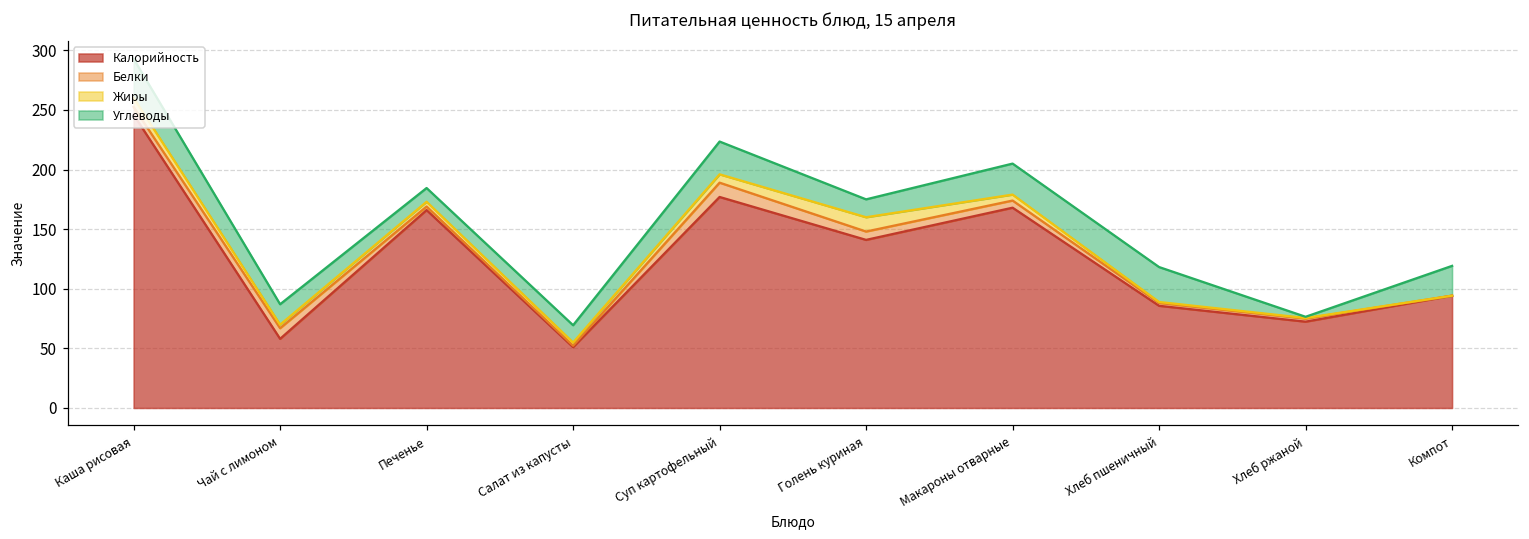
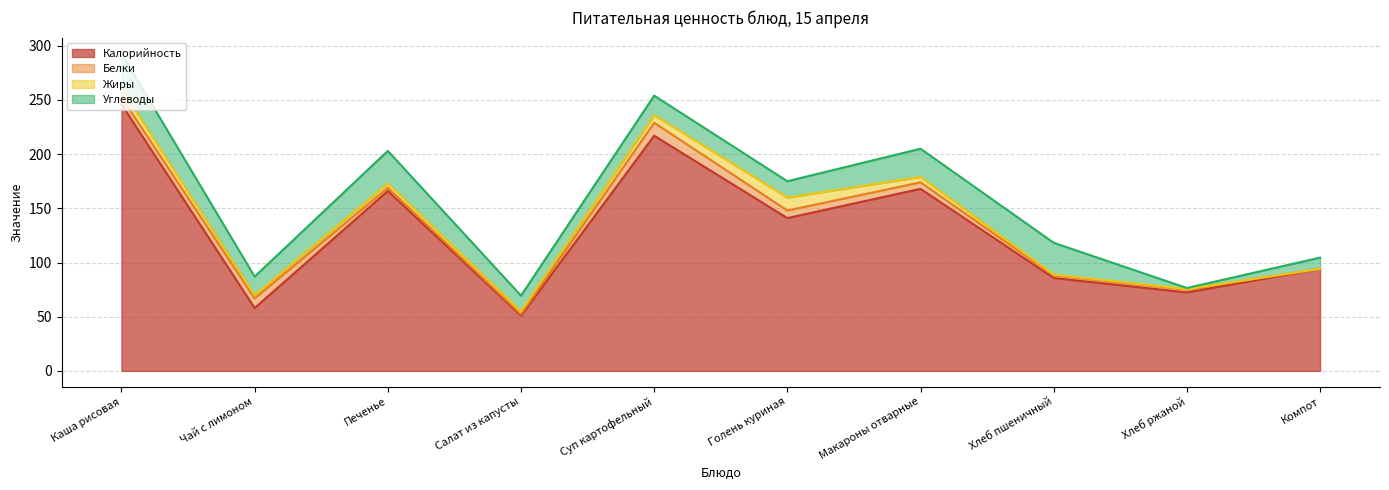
  {
    "Калорийность": {
      "Чай с лимоном": 58,
      "Печенье": 166,
-     "Суп картофельный": 177,
+     "Суп картофельный": 217,
      "Голень куриная": 141,
      "Макароны отварные": 168,
      "Хлеб пшеничный": 86,
      "Хлеб ржаной": 72
    },
    "Углеводы": {
      "Чай с лимоном": 17,
-     "Печенье": 12,
+     "Печенье": 30,
      "Салат из капусты": 15,
-     "Суп картофельный": 28,
+     "Суп картофельный": 18,
      "Голень куриная": 15,
      "Макароны отварные": 26,
      "Хлеб пшеничный": 29,
-     "Компот": 25
+     "Компот": 10
    }
  }
